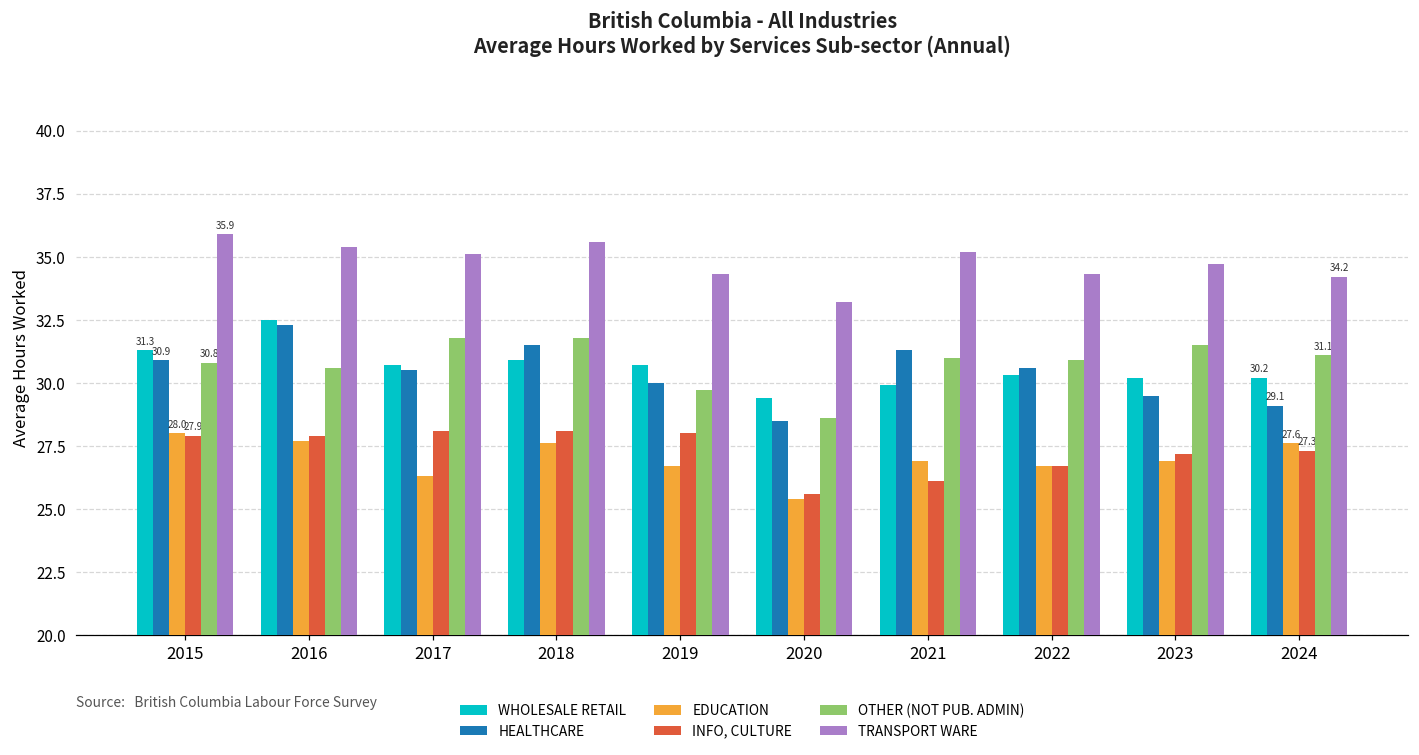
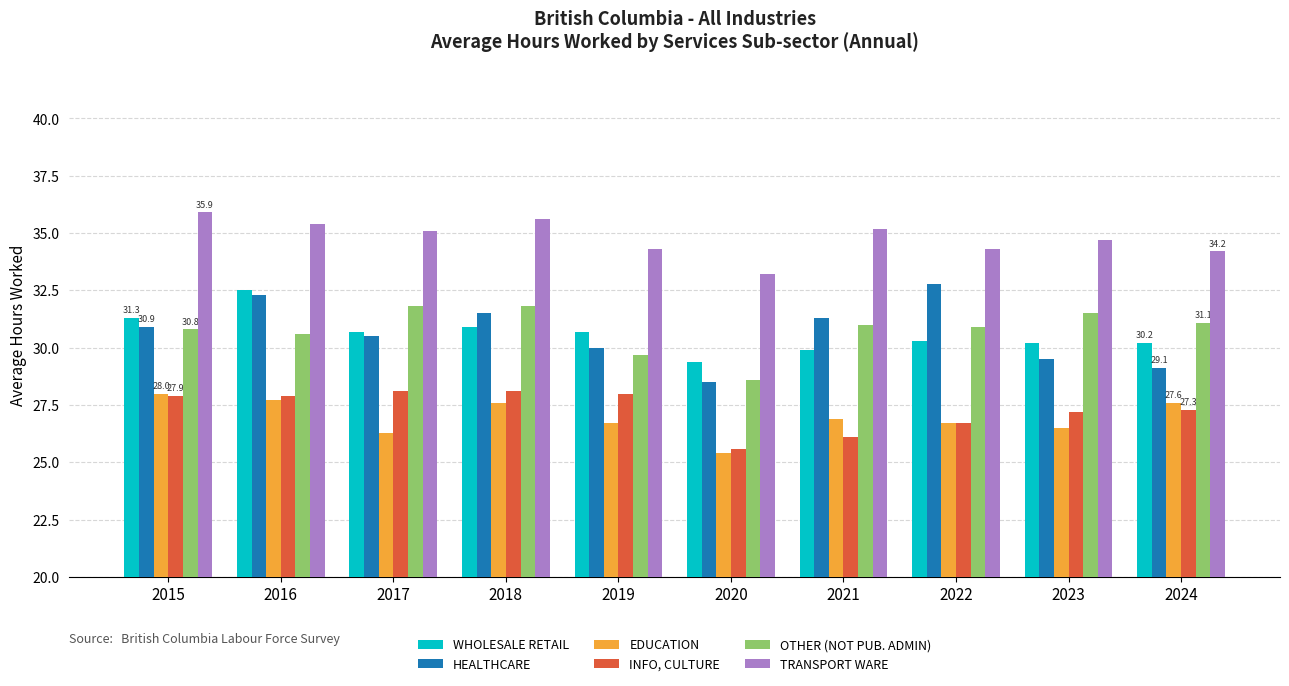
  {
    "WHOLESALE RETAIL": {
      "2015": 31.3,
      "2024": 30.2
    },
    "HEALTHCARE": {
      "2016": 32.3,
      "2017": 30.5,
      "2018": 31.5,
      "2019": 30.0,
      "2020": 28.5,
      "2021": 31.3,
-     "2022": 30.6,
+     "2022": 32.8,
      "2023": 29.5
    },
    "EDUCATION": {
      "2016": 27.7,
      "2017": 26.3,
      "2018": 27.6,
      "2019": 26.7,
      "2020": 25.4,
      "2021": 26.9,
      "2022": 26.7,
-     "2023": 26.9
+     "2023": 26.5
    },
    "INFO, CULTURE": {
      "2015": 27.9,
      "2024": 27.3
    },
    "OTHER (NOT PUB. ADMIN)": {
      "2015": 30.8,
      "2024": 31.1
    },
    "TRANSPORT WARE": {
      "2015": 35.9,
      "2024": 34.2
    }
  }
